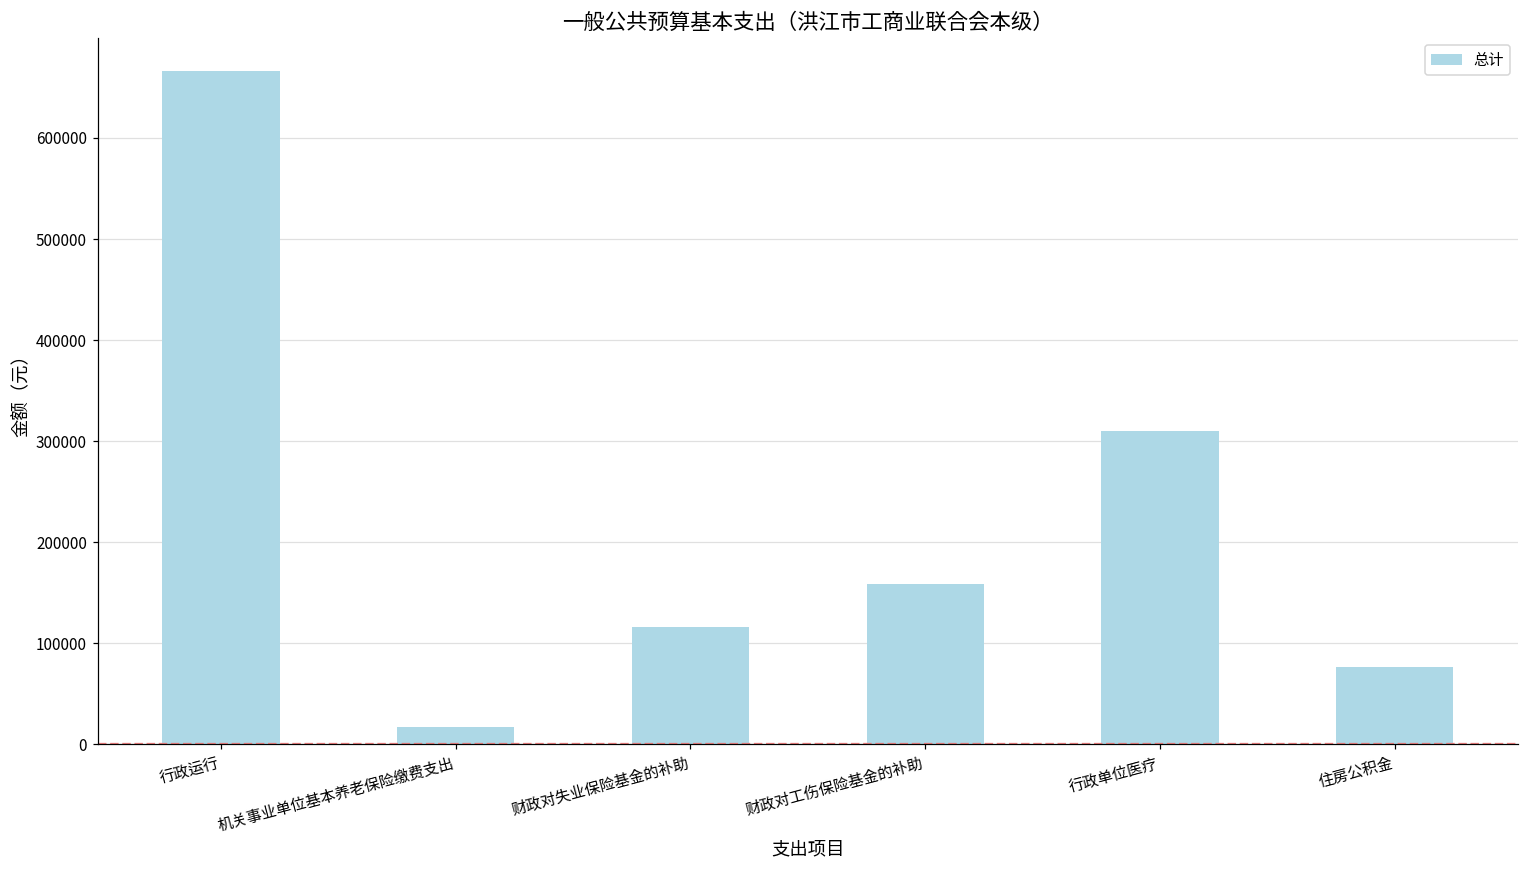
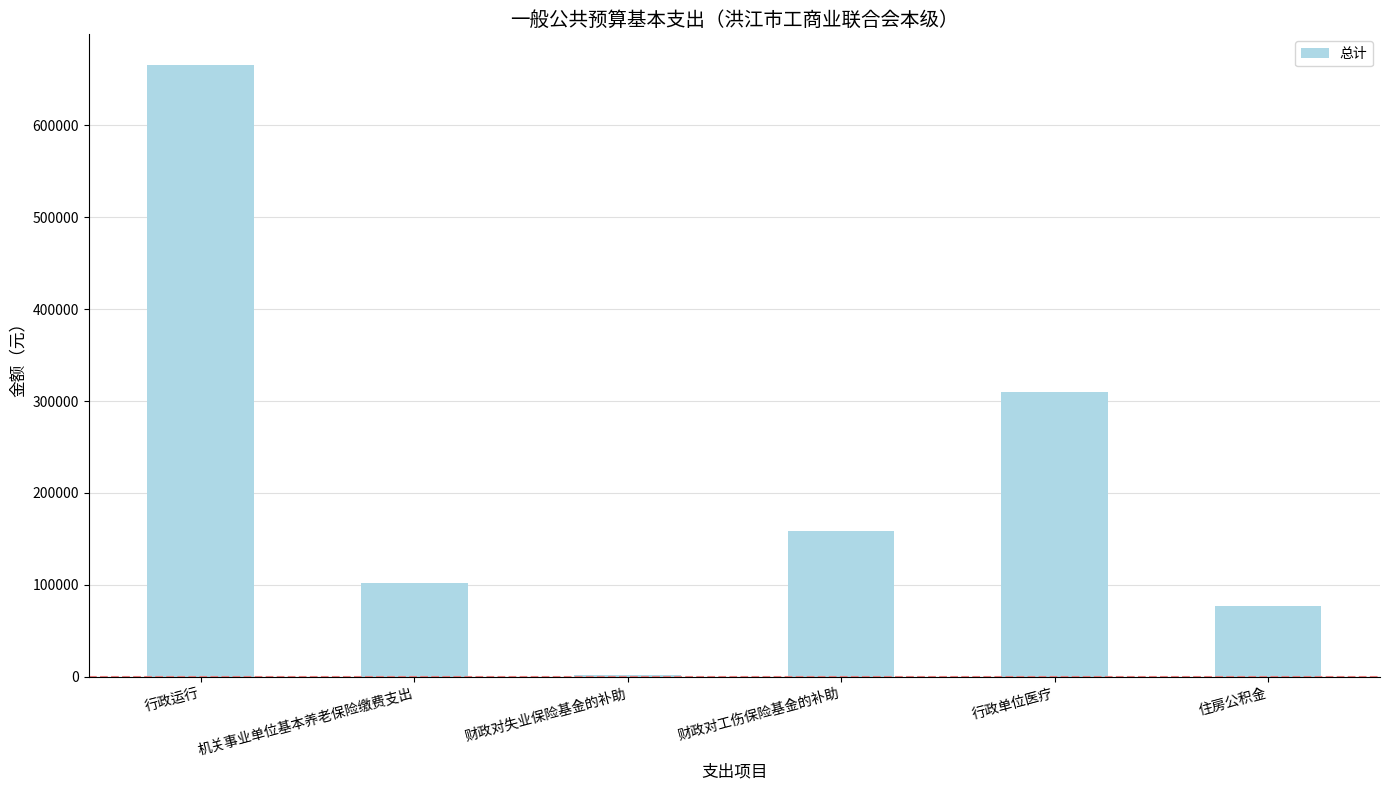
  {
    "行政运行": 670000,
-   "机关事业单位基本养老保险缴费支出": 20000,
-   "财政对失业保险基金的补助": 120000,
+   "机关事业单位基本养老保险缴费支出": 100000,
+   "财政对失业保险基金的补助": 0,
    "财政对工伤保险基金的补助": 160000,
    "行政单位医疗": 310000,
    "住房公积金": 80000
  }
